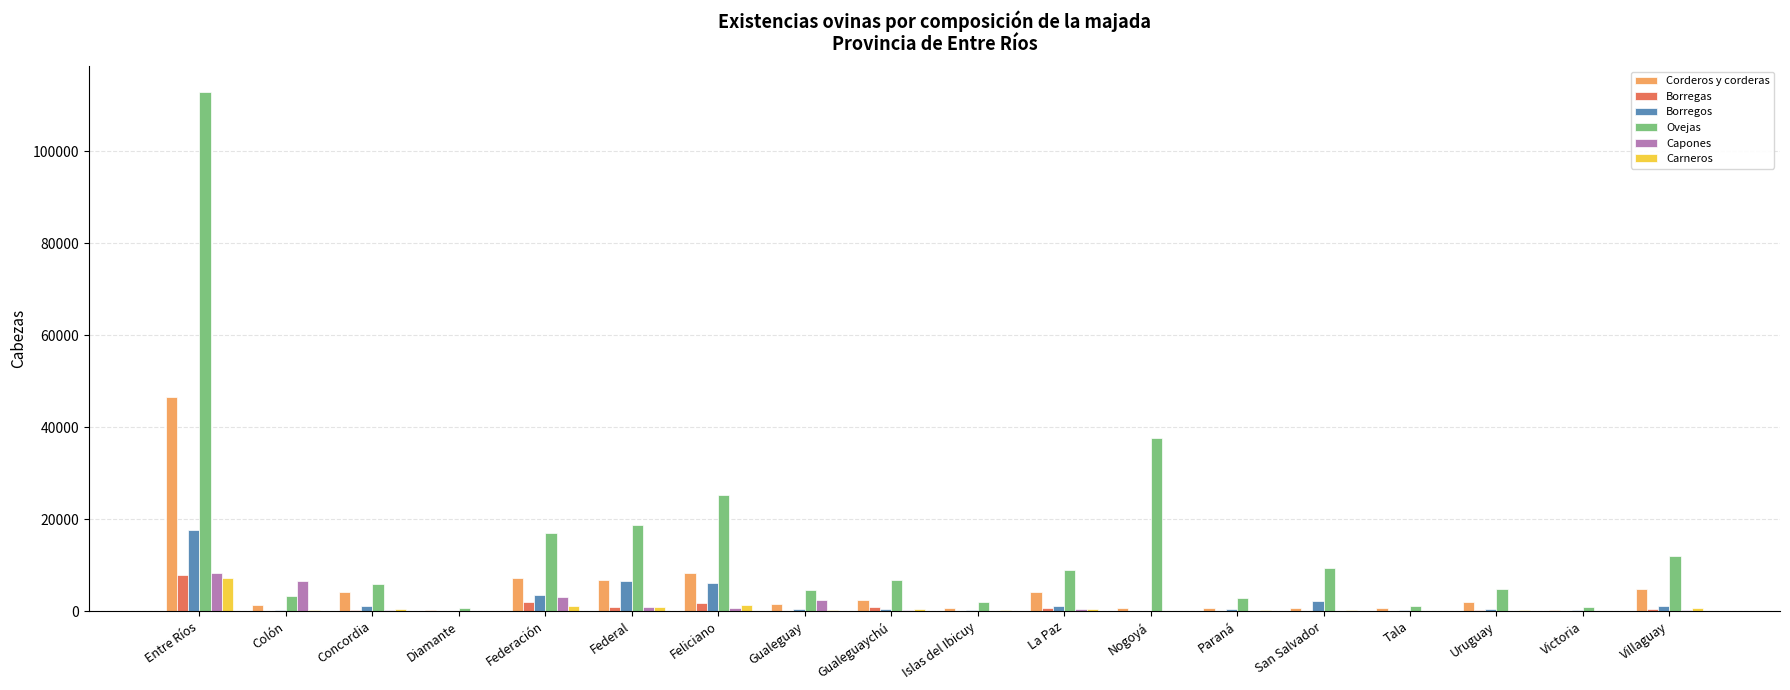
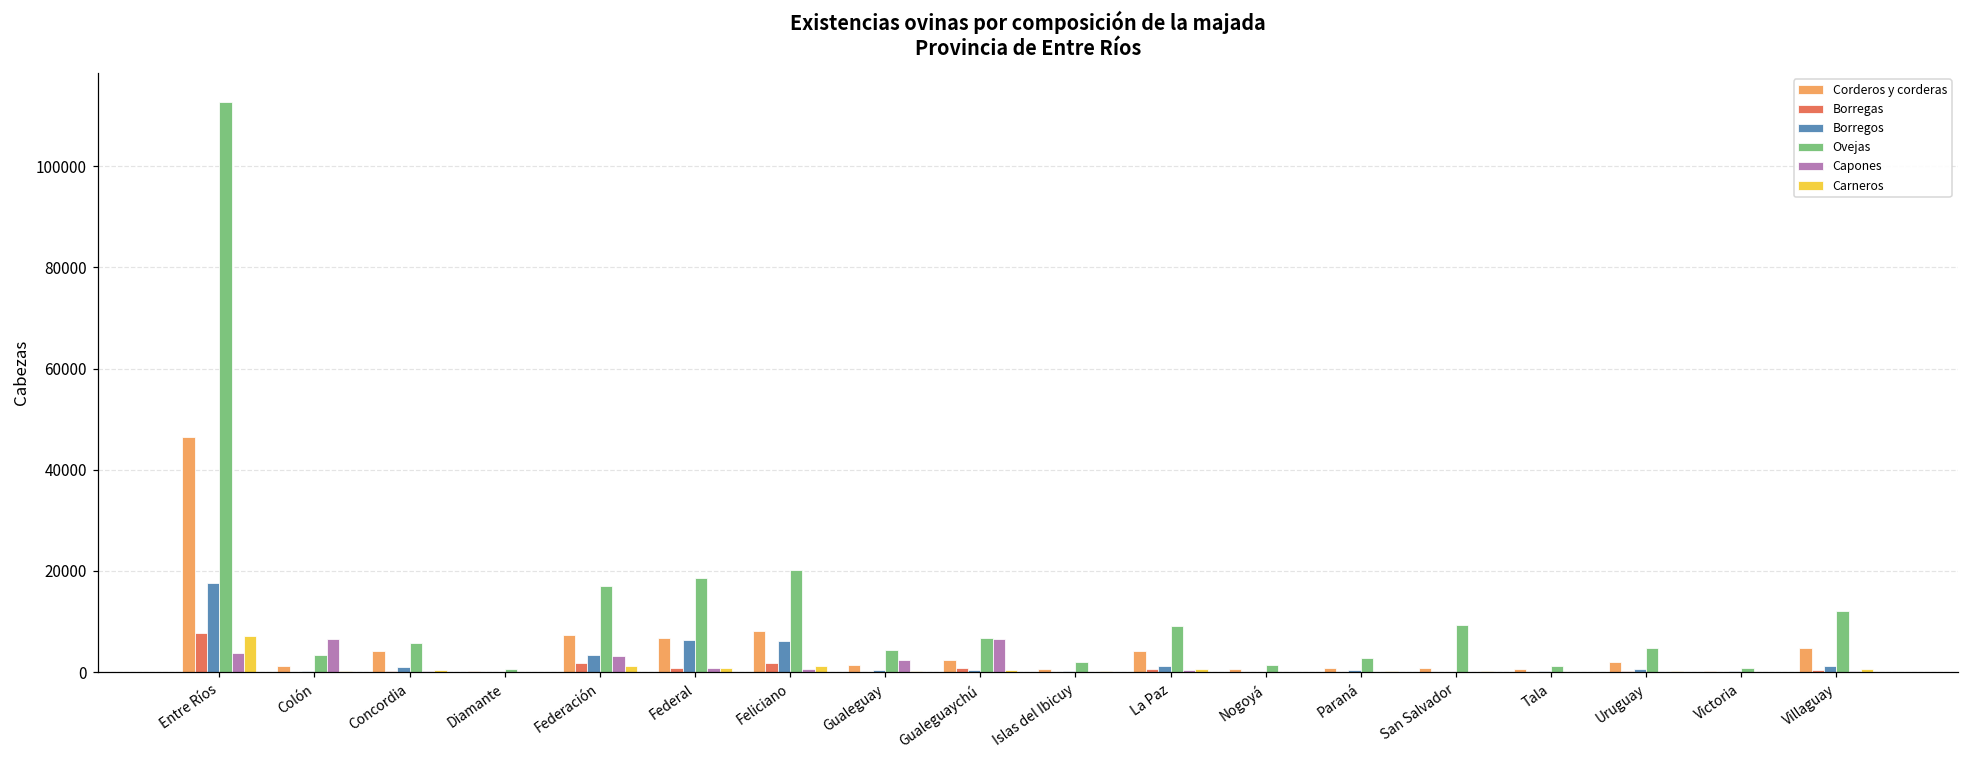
  {
    "Borregos": {
      "Entre Ríos": 18000,
      "Concordia": 1000,
      "Federación": 3000,
      "Federal": 6000,
      "Feliciano": 6000,
      "La Paz": 1000,
-     "San Salvador": 2000,
+     "San Salvador": 0,
      "Villaguay": 1000
    },
    "Ovejas": {
      "Entre Ríos": 113000,
      "Colón": 3000,
      "Concordia": 6000,
      "Diamante": 1000,
      "Federación": 17000,
      "Federal": 19000,
-     "Feliciano": 25000,
+     "Feliciano": 20000,
      "Gualeguay": 4000,
      "Gualeguaychú": 7000,
      "Islas del Ibicuy": 2000,
      "La Paz": 9000,
-     "Nogoyá": 38000,
+     "Nogoyá": 1000,
      "Paraná": 3000,
      "San Salvador": 9000,
      "Tala": 1000,
      "Uruguay": 5000,
      "Victoria": 1000,
      "Villaguay": 12000
    },
    "Capones": {
-     "Entre Ríos": 8000,
+     "Entre Ríos": 4000,
      "Colón": 6000,
      "Federación": 3000,
      "Federal": 1000,
      "Feliciano": 1000,
      "Gualeguay": 2000,
-     "Gualeguaychú": 0,
+     "Gualeguaychú": 6000,
      "Victoria": 0
    }
  }
